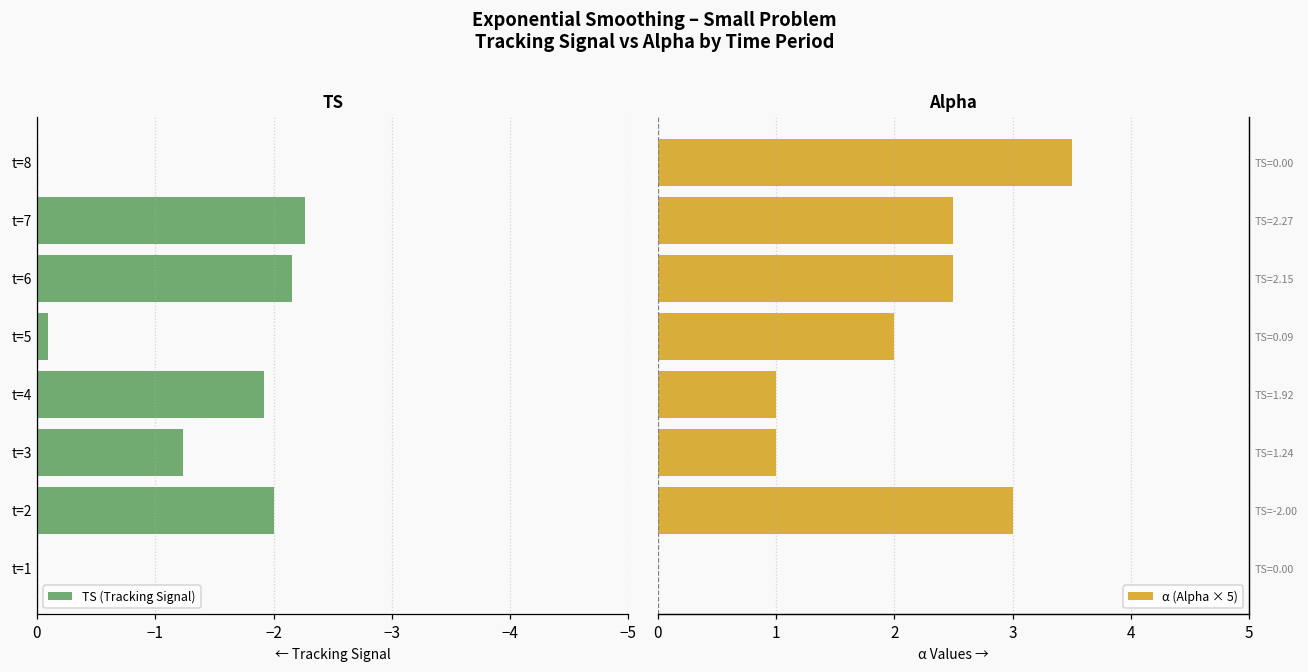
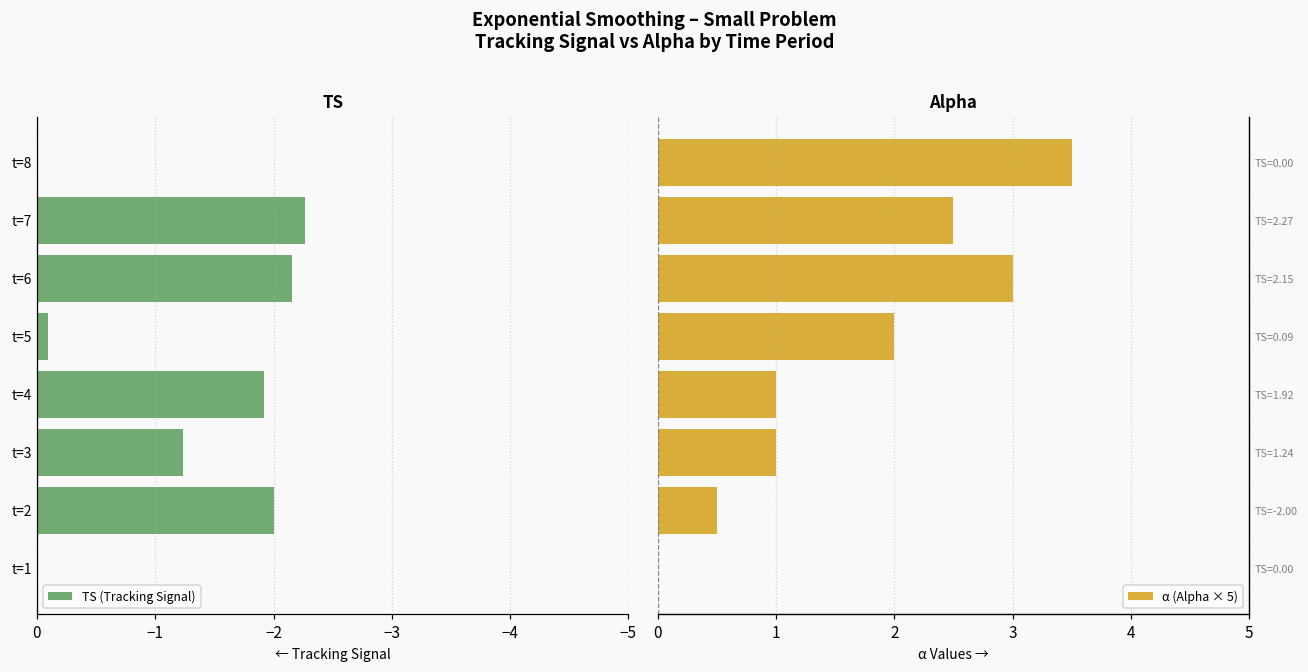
  {
    "TS": {
      "t=8": 0.00,
      "t=7": -2.27,
      "t=6": -2.15,
      "t=5": -0.09,
      "t=4": -1.92,
      "t=3": -1.24,
      "t=2": -2.00,
      "t=1": 0.00
    },
    "Alpha": {
      "TS=2.27": 2.50,
-     "TS=2.15": 2.50,
+     "TS=2.15": 3.00,
      "TS=0.09": 2.00,
      "TS=1.92": 1.00,
      "TS=1.24": 1.00,
-     "TS=-2.00": 3.00
+     "TS=-2.00": 0.50
    }
  }
